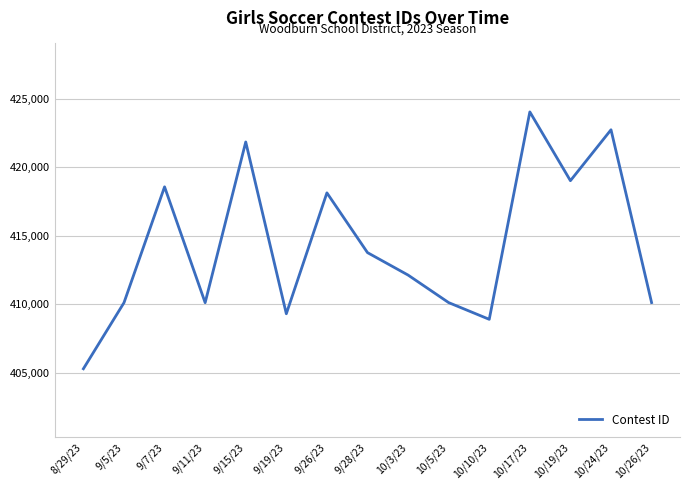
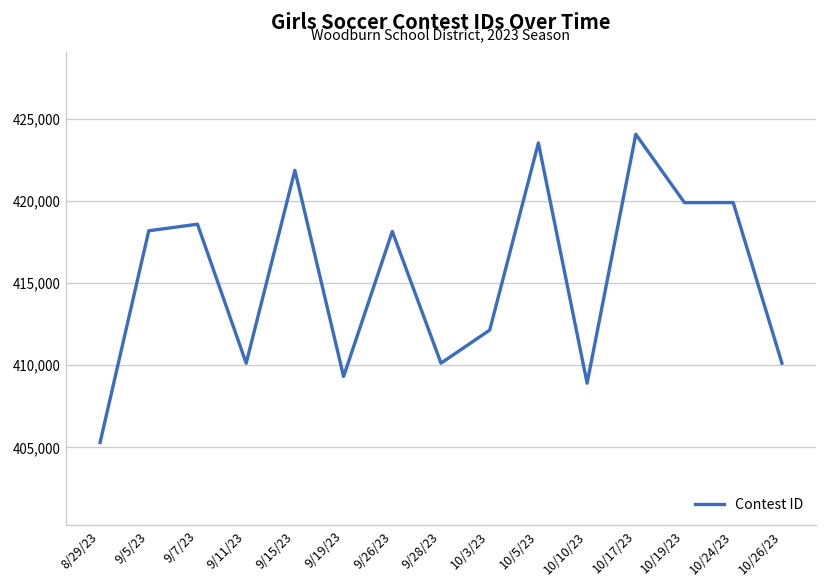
  {
    "8/29/23": "405,300",
-   "9/5/23": "410,100",
+   "9/5/23": "418,200",
    "9/7/23": "418,600",
    "9/11/23": "410,100",
    "9/15/23": "421,900",
    "9/19/23": "409,300",
    "9/26/23": "418,100",
-   "9/28/23": "413,800",
+   "9/28/23": "410,100",
    "10/3/23": "412,100",
-   "10/5/23": "410,100",
+   "10/5/23": "423,500",
    "10/10/23": "408,900",
    "10/17/23": "424,100",
-   "10/19/23": "419,000",
-   "10/24/23": "422,800",
+   "10/19/23": "419,900",
+   "10/24/23": "419,900",
    "10/26/23": "410,100"
  }
